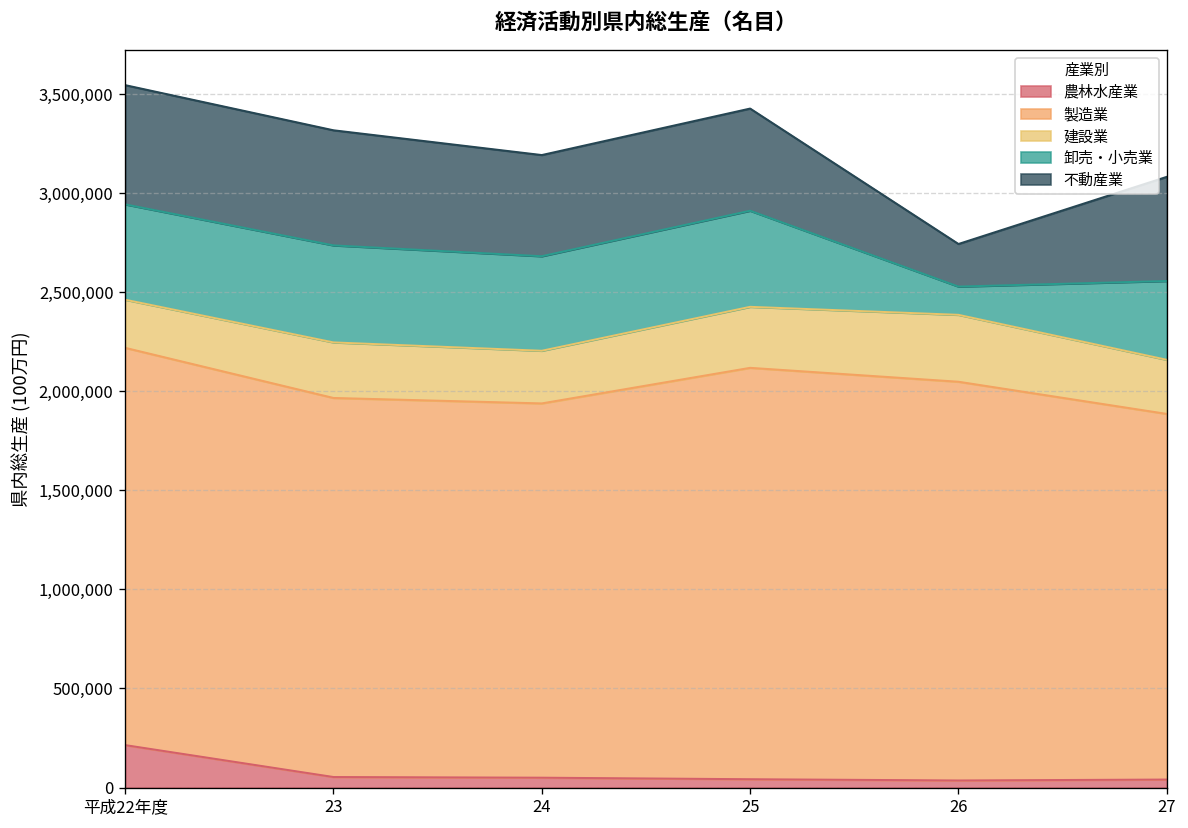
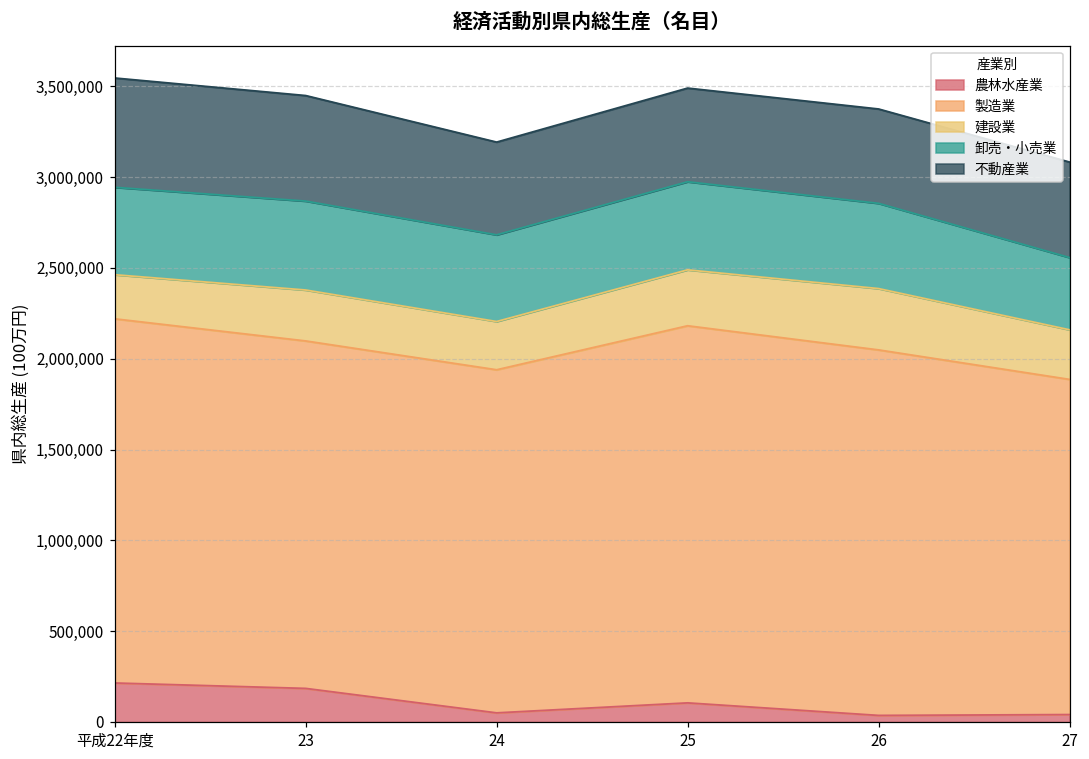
  {
    "農林水産業": {
      "平成22年度": "210,000",
-     "23": "50,000",
+     "23": "180,000",
      "24": "50,000",
-     "25": "40,000",
+     "25": "100,000",
      "26": "40,000",
      "27": "40,000"
    },
    "卸売・小売業": {
      "平成22年度": "480,000",
      "23": "490,000",
      "24": "480,000",
      "25": "490,000",
-     "26": "140,000",
+     "26": "470,000",
      "27": "400,000"
    },
    "不動産業": {
      "平成22年度": "600,000",
      "23": "580,000",
      "24": "510,000",
      "25": "520,000",
-     "26": "220,000",
+     "26": "520,000",
      "27": "530,000"
    }
  }
